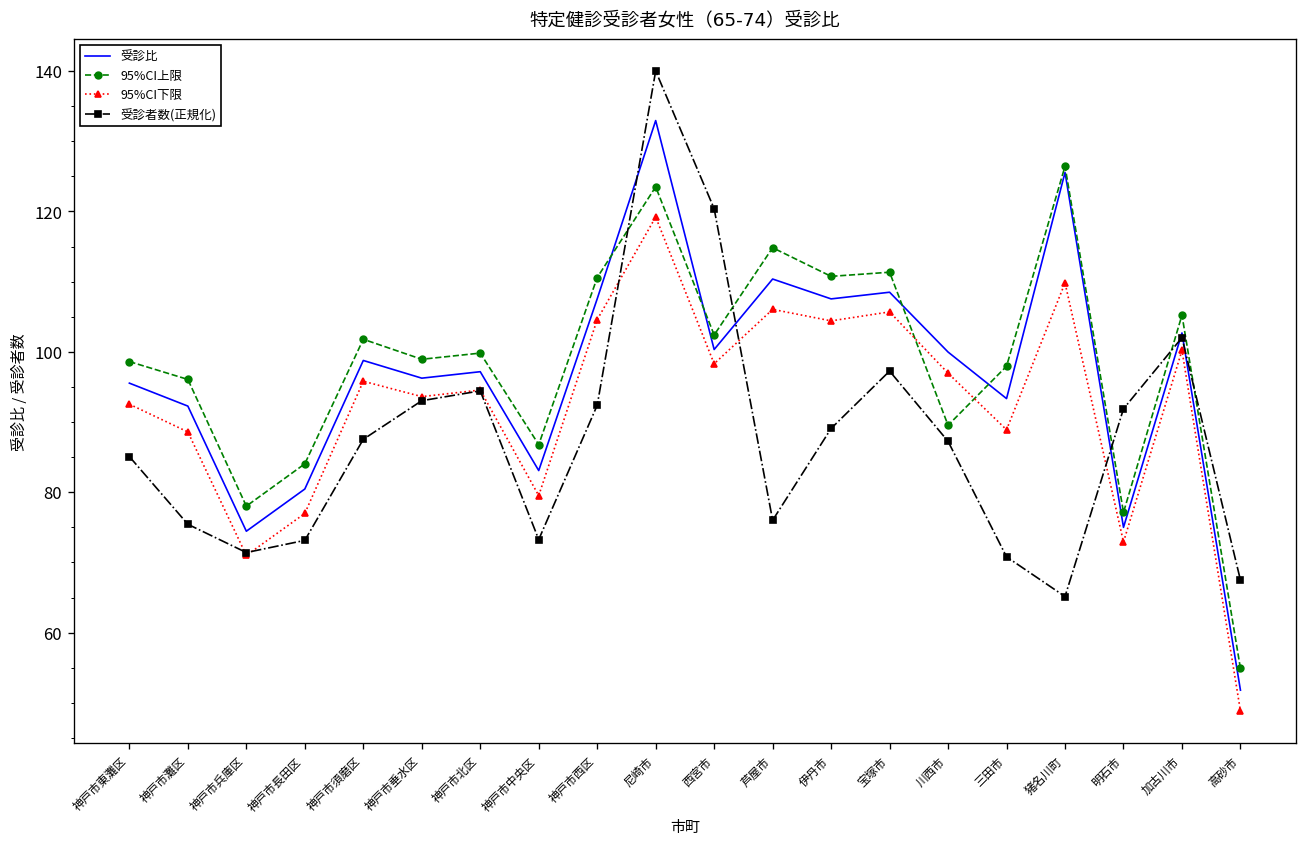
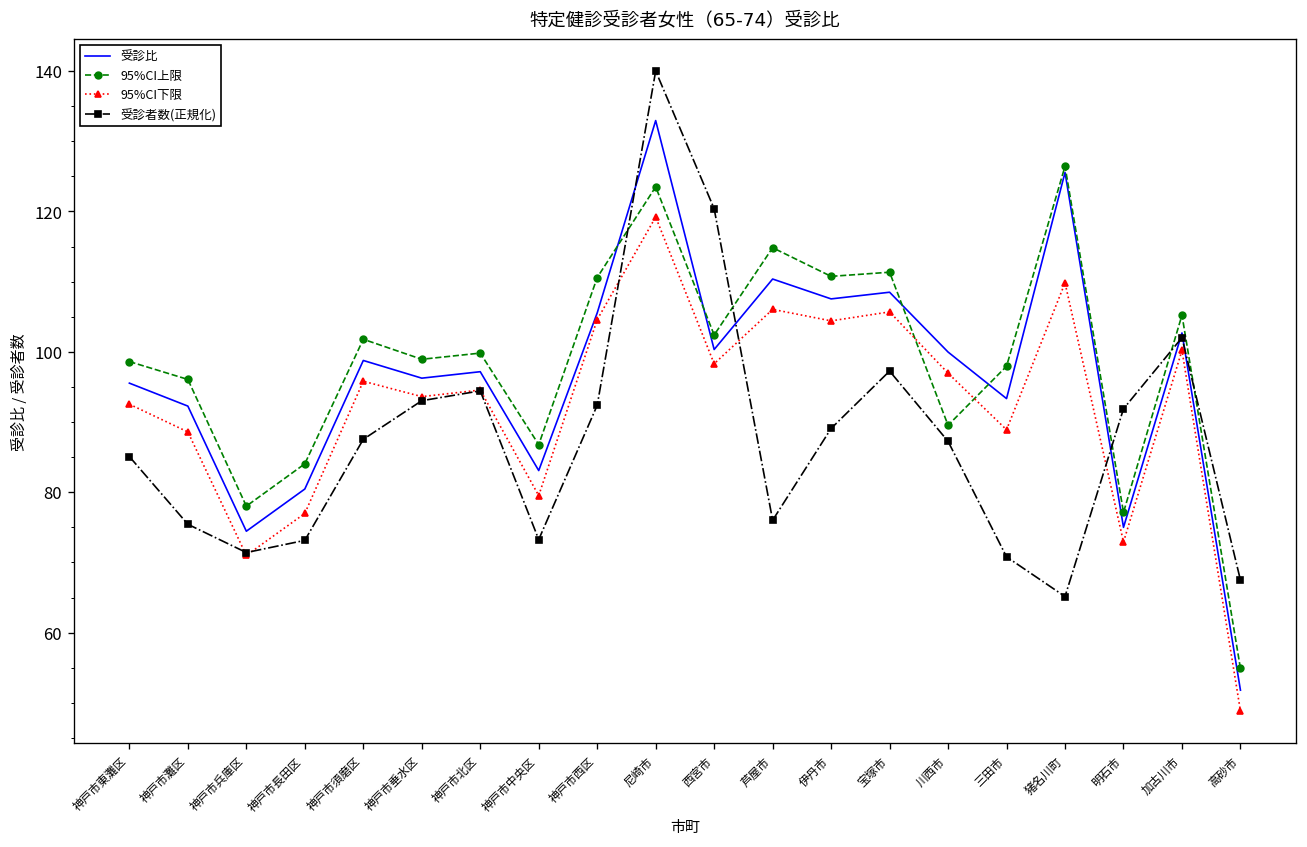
  {
    "受診比": {
      "神戸市東灘区": 96,
      "神戸市灘区": 92,
      "神戸市兵庫区": 74,
      "神戸市長田区": 80,
      "神戸市須磨区": 99,
      "神戸市垂水区": 96,
      "神戸市北区": 97,
      "神戸市中央区": 83,
-     "神戸市西区": 108,
+     "神戸市西区": 106,
      "尼崎市": 133,
      "西宮市": 100,
      "芦屋市": 110,
      "伊丹市": 108,
      "宝塚市": 108,
      "川西市": 100,
      "三田市": 93,
      "猪名川町": 126,
      "明石市": 75,
      "加古川市": 103,
      "高砂市": 52
    },
    "95%CI上限": {
      "神戸市東灘区": 99,
      "神戸市灘区": 96,
      "神戸市兵庫区": 78,
      "神戸市長田区": 84,
      "神戸市須磨区": 102,
      "神戸市垂水区": 99,
      "神戸市北区": 100,
      "神戸市中央区": 87,
      "神戸市西区": 111,
      "尼崎市": 124,
      "西宮市": 102,
      "芦屋市": 115,
      "伊丹市": 111,
      "宝塚市": 111,
      "川西市": 90,
      "三田市": 98,
      "猪名川町": 126,
      "明石市": 77,
      "加古川市": 105,
      "高砂市": 55
    },
    "95%CI下限": {
      "神戸市東灘区": 93,
      "神戸市灘区": 89,
      "神戸市長田区": 77,
      "神戸市須磨区": 96,
      "神戸市垂水区": 94,
      "神戸市中央区": 80,
      "神戸市西区": 105,
      "尼崎市": 119,
      "西宮市": 98,
      "芦屋市": 106,
      "伊丹市": 104,
      "宝塚市": 106,
      "川西市": 97,
      "三田市": 89,
      "猪名川町": 110,
      "明石市": 73,
      "加古川市": 100,
      "高砂市": 49
    },
    "受診者数(正規化)": {
      "神戸市東灘区": 85,
      "神戸市灘区": 75,
      "神戸市長田区": 73,
      "神戸市須磨区": 88,
      "神戸市垂水区": 93,
      "神戸市中央区": 73,
      "神戸市西区": 92,
      "尼崎市": 140,
      "西宮市": 120,
      "芦屋市": 76,
      "伊丹市": 89,
      "宝塚市": 97,
      "川西市": 87,
      "三田市": 71,
      "猪名川町": 65,
      "明石市": 92,
      "加古川市": 102,
      "高砂市": 67
    }
  }
